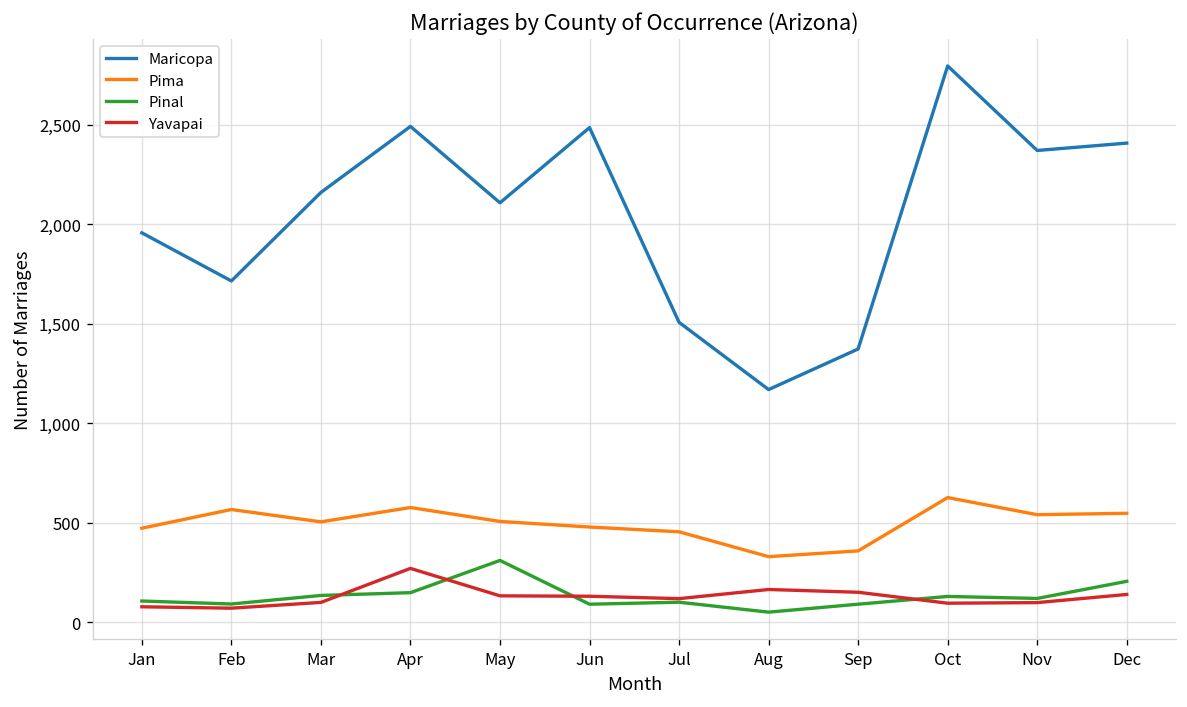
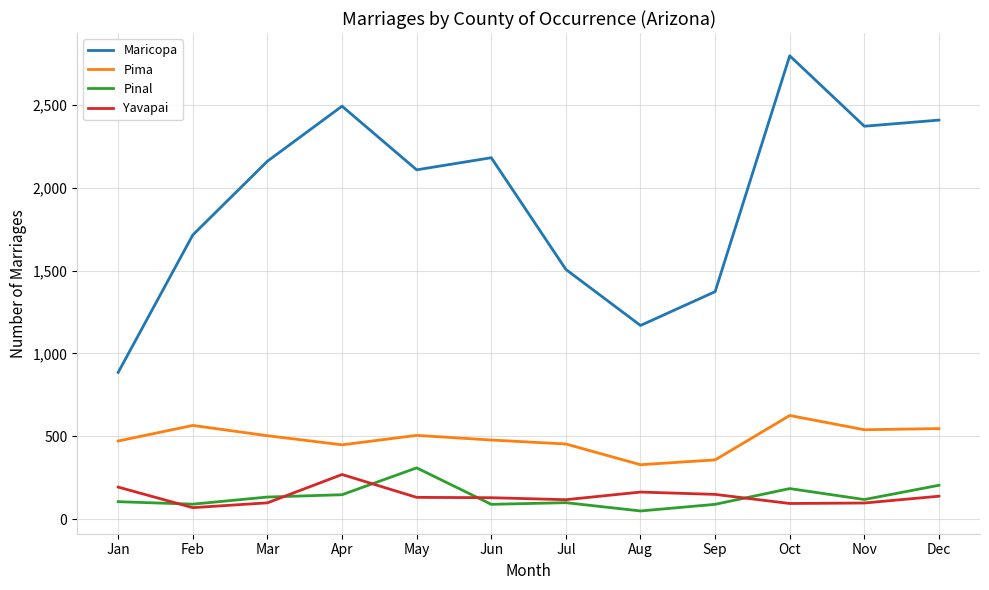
  {
    "Maricopa": {
-     "Jan": "1,960",
+     "Jan": "890",
      "Feb": "1,720",
      "Mar": "2,160",
      "Apr": "2,490",
      "May": "2,110",
-     "Jun": "2,490",
+     "Jun": "2,180",
      "Jul": "1,510",
      "Aug": "1,170",
      "Sep": "1,370",
      "Oct": "2,800",
      "Nov": "2,370",
      "Dec": "2,410"
    },
    "Pima": {
      "Jan": "470",
      "Feb": "570",
      "Mar": "500",
-     "Apr": "580",
+     "Apr": "450",
      "May": "510",
      "Jun": "480",
      "Jul": "450",
      "Aug": "330",
      "Sep": "360",
      "Oct": "630",
      "Nov": "540",
      "Dec": "550"
    },
    "Pinal": {
      "Jan": "110",
      "Feb": "90",
      "Mar": "130",
      "Apr": "150",
      "May": "310",
      "Jun": "90",
      "Jul": "100",
      "Aug": "50",
      "Sep": "90",
-     "Oct": "130",
+     "Oct": "190",
      "Nov": "120",
      "Dec": "210"
    },
    "Yavapai": {
-     "Jan": "80",
+     "Jan": "190",
      "Feb": "70",
      "Mar": "100",
      "Apr": "270",
      "May": "130",
      "Jun": "130",
      "Jul": "120",
      "Aug": "160",
      "Sep": "150",
      "Oct": "100",
      "Nov": "100",
      "Dec": "140"
    }
  }
